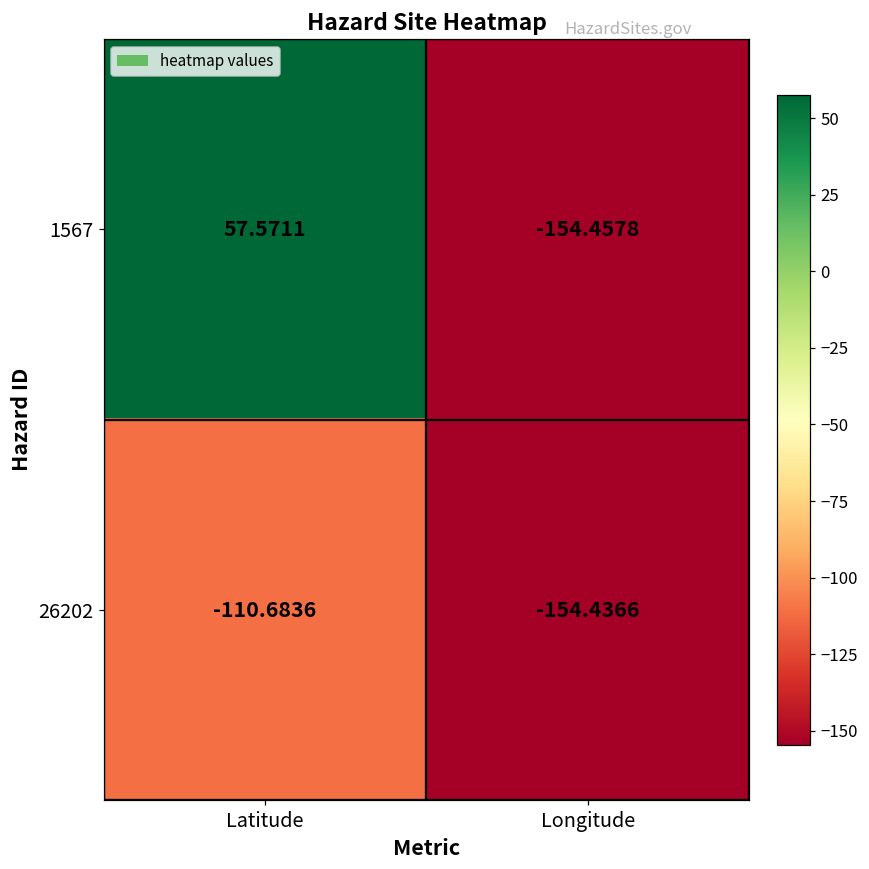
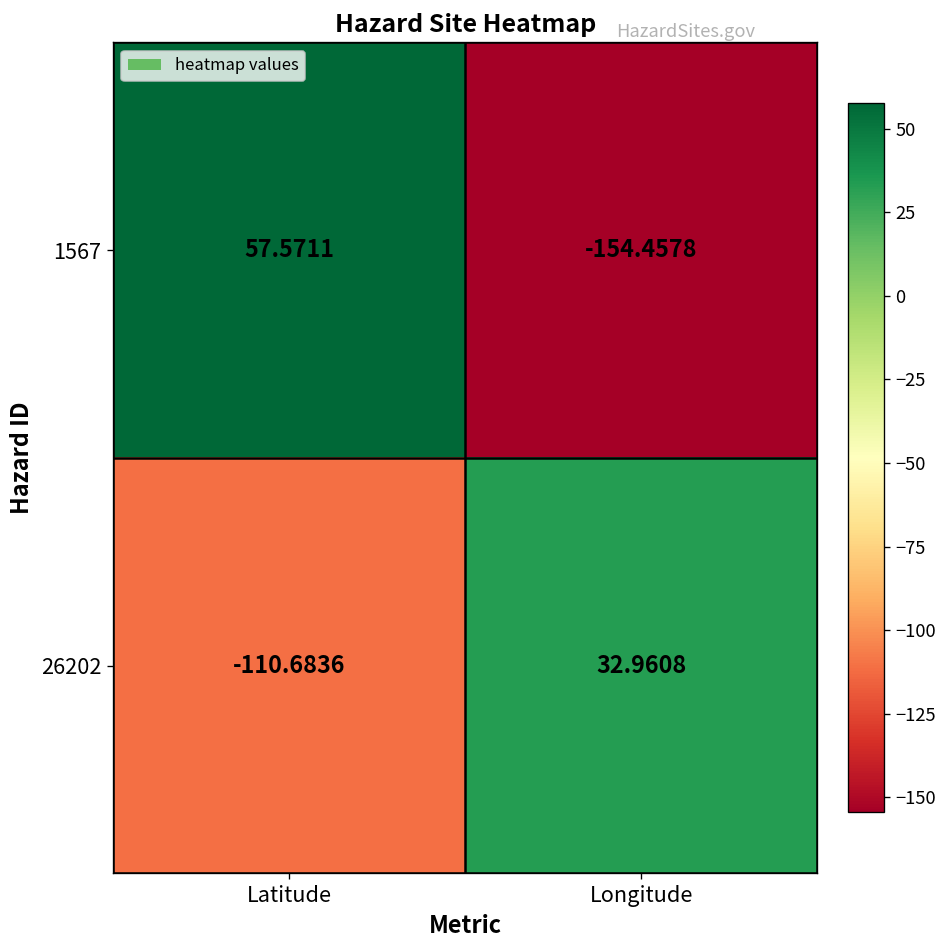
  {
    "1567": {
      "Latitude": 57.5711,
      "Longitude": -154.4578
    },
    "26202": {
      "Latitude": -110.6836,
-     "Longitude": -154.4366
+     "Longitude": 32.9608
    }
  }
